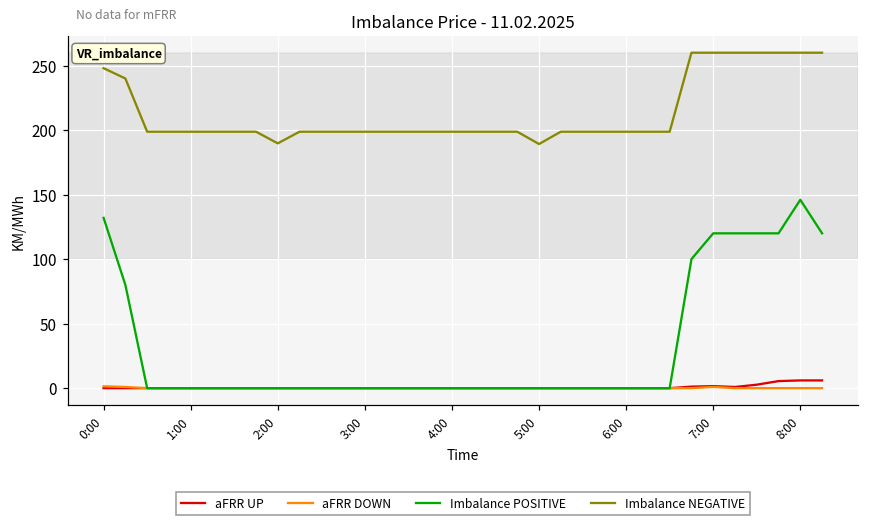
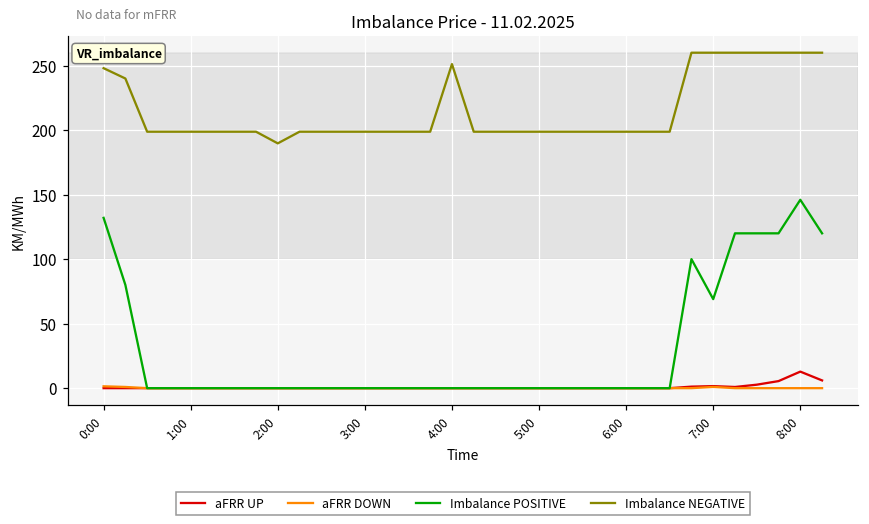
  {
    "aFRR UP": {
-     "8:00": 6
+     "8:00": 13
    },
    "aFRR DOWN": {
      "8:00": 0
    },
    "Imbalance POSITIVE": {
      "0:00": 132,
-     "7:00": 120,
+     "7:00": 69,
      "8:00": 146
    },
    "Imbalance NEGATIVE": {
      "0:00": 248,
      "1:00": 199,
      "2:00": 190,
      "3:00": 199,
-     "4:00": 199,
-     "5:00": 189,
+     "4:00": 251,
+     "5:00": 199,
      "6:00": 199,
      "7:00": 260,
      "8:00": 260
    }
  }
